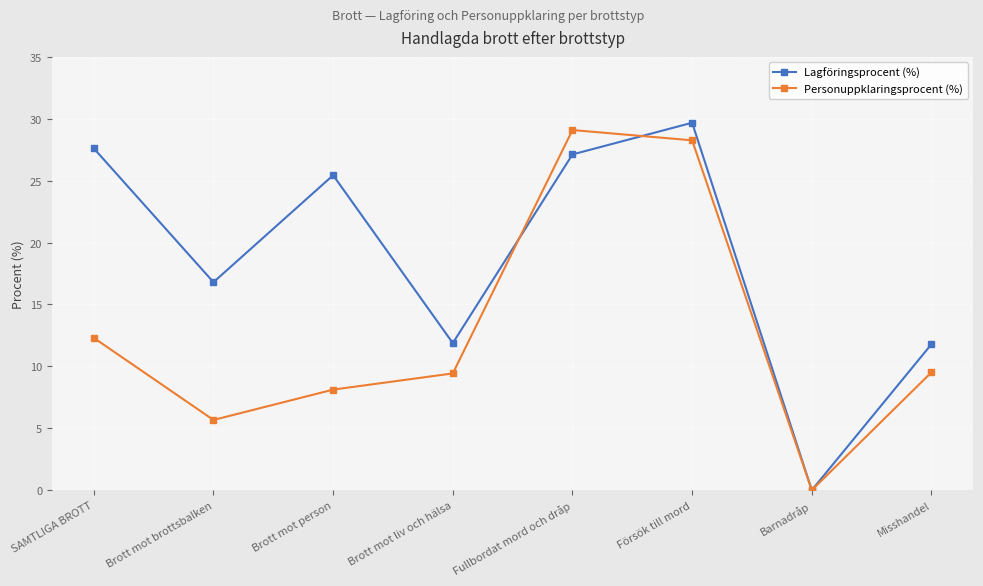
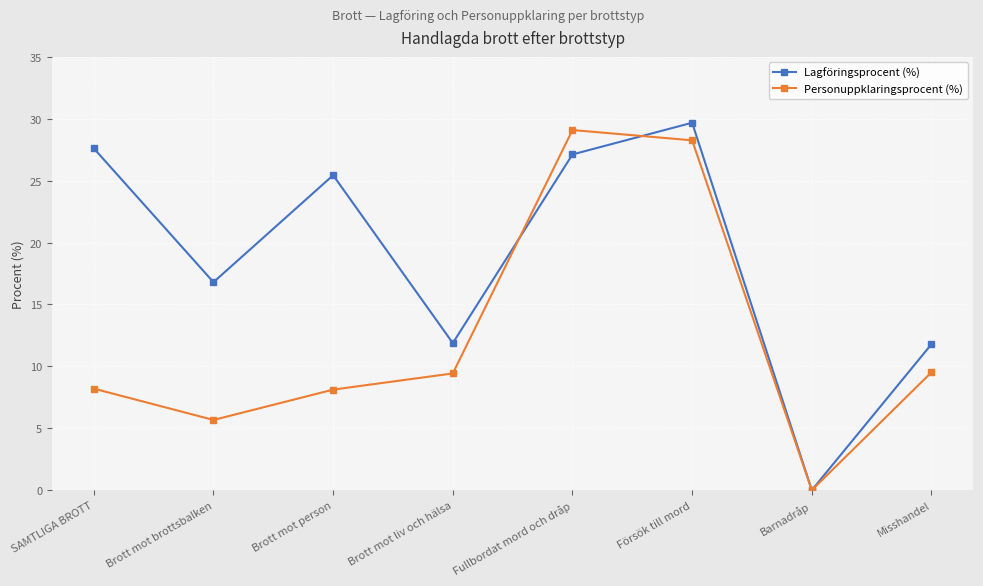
  {
    "Lagföringsprocent (%)": {
      "SAMTLIGA BROTT": 27.6,
      "Brott mot brottsbalken": 16.8,
      "Brott mot person": 25.4,
      "Brott mot liv och hälsa": 11.9,
      "Fullbordat mord och dråp": 27.1,
      "Försök till mord": 29.7,
      "Misshandel": 11.8
    },
    "Personuppklaringsprocent (%)": {
-     "SAMTLIGA BROTT": 12.3,
+     "SAMTLIGA BROTT": 8.2,
      "Brott mot brottsbalken": 5.7,
      "Brott mot person": 8.1,
      "Brott mot liv och hälsa": 9.4,
      "Fullbordat mord och dråp": 29.1,
      "Försök till mord": 28.3,
      "Misshandel": 9.5
    }
  }
